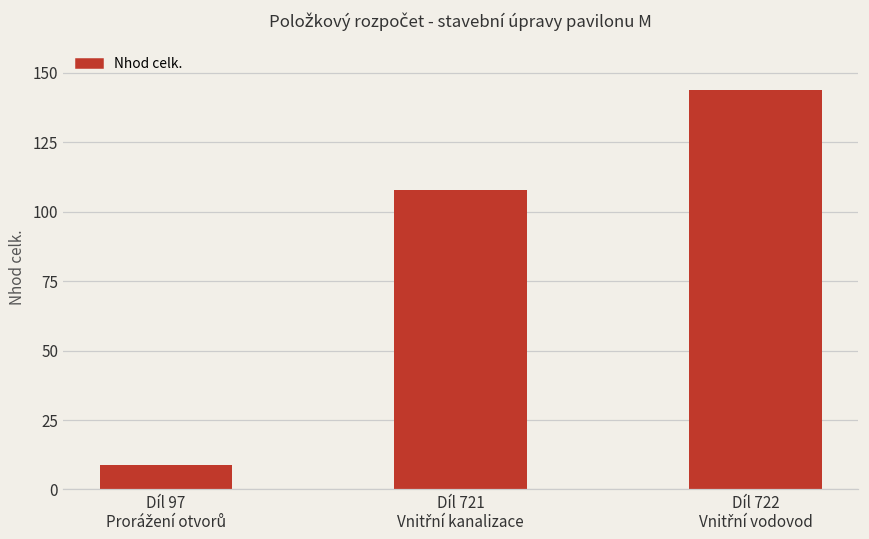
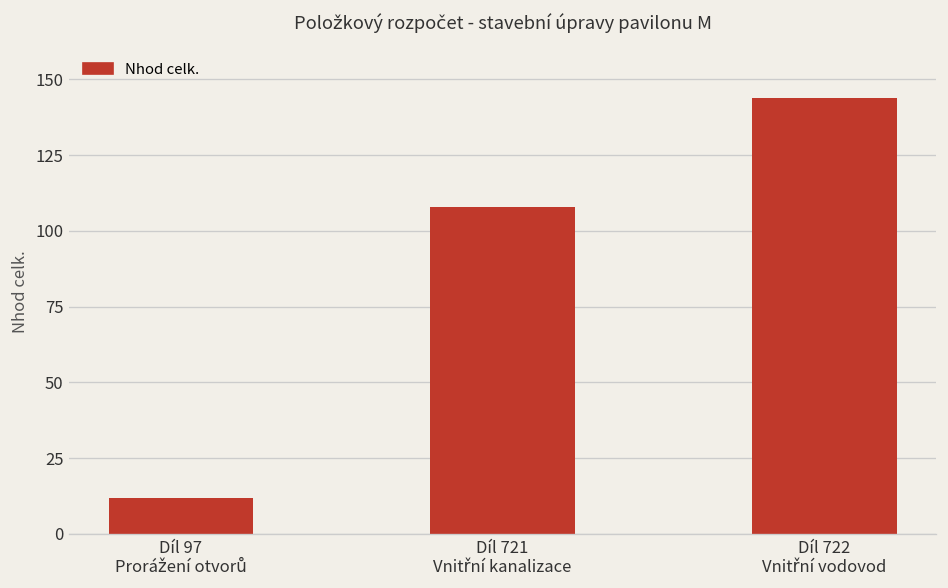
  {
-   "Díl 97 Prorážení otvorů": 9,
+   "Díl 97 Prorážení otvorů": 12,
    "Díl 721 Vnitřní kanalizace": 108,
    "Díl 722 Vnitřní vodovod": 144
  }
